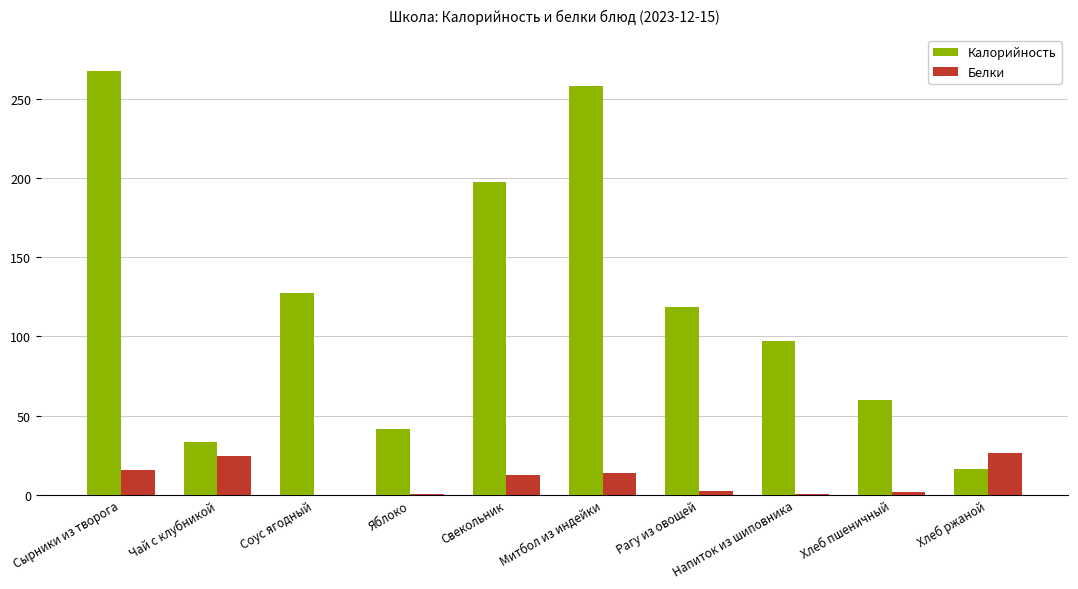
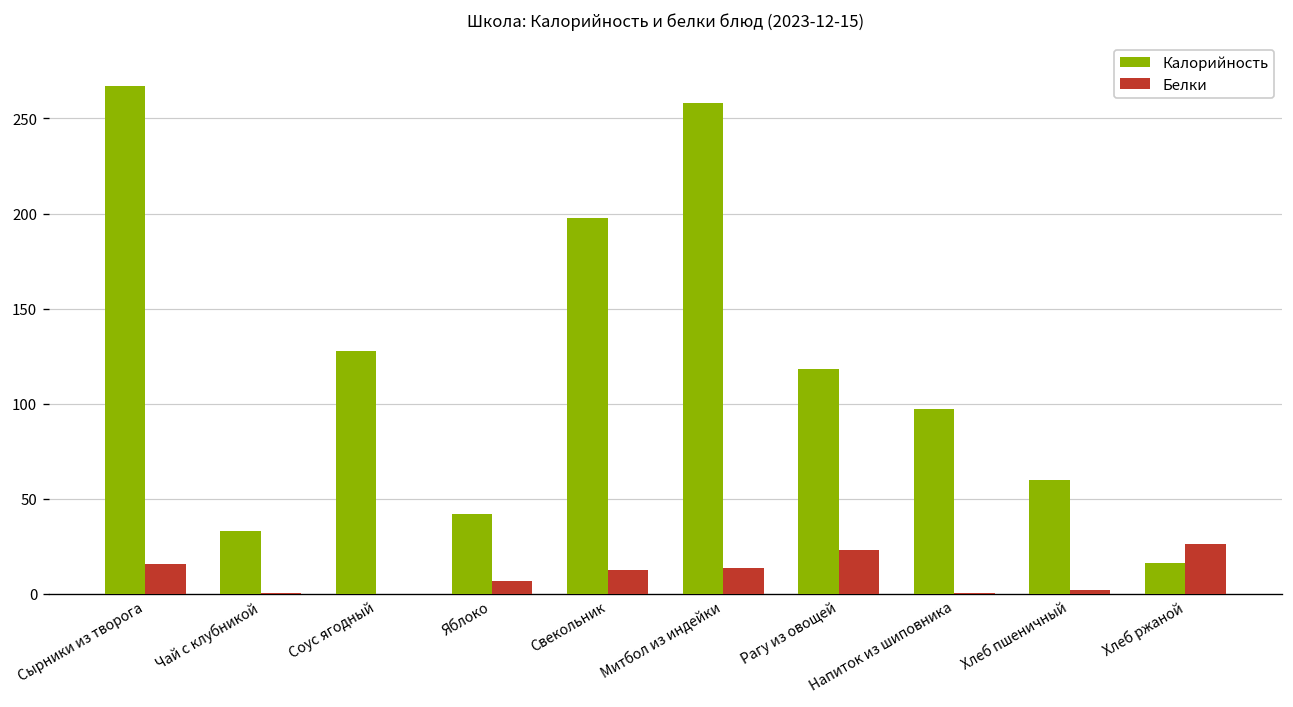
  {
    "Калорийность": {
      "Сырники из творога": 267,
      "Чай с клубникой": 33,
      "Соус ягодный": 128,
      "Яблоко": 42,
      "Свекольник": 197,
      "Митбол из индейки": 258,
      "Рагу из овощей": 118,
      "Напиток из шиповника": 97,
      "Хлеб пшеничный": 60,
      "Хлеб ржаной": 16
    },
    "Белки": {
      "Сырники из творога": 16,
-     "Чай с клубникой": 24,
-     "Яблоко": 0,
+     "Чай с клубникой": 0,
+     "Яблоко": 7,
      "Свекольник": 13,
      "Митбол из индейки": 14,
-     "Рагу из овощей": 2,
+     "Рагу из овощей": 23,
      "Хлеб пшеничный": 2,
      "Хлеб ржаной": 27
    }
  }
